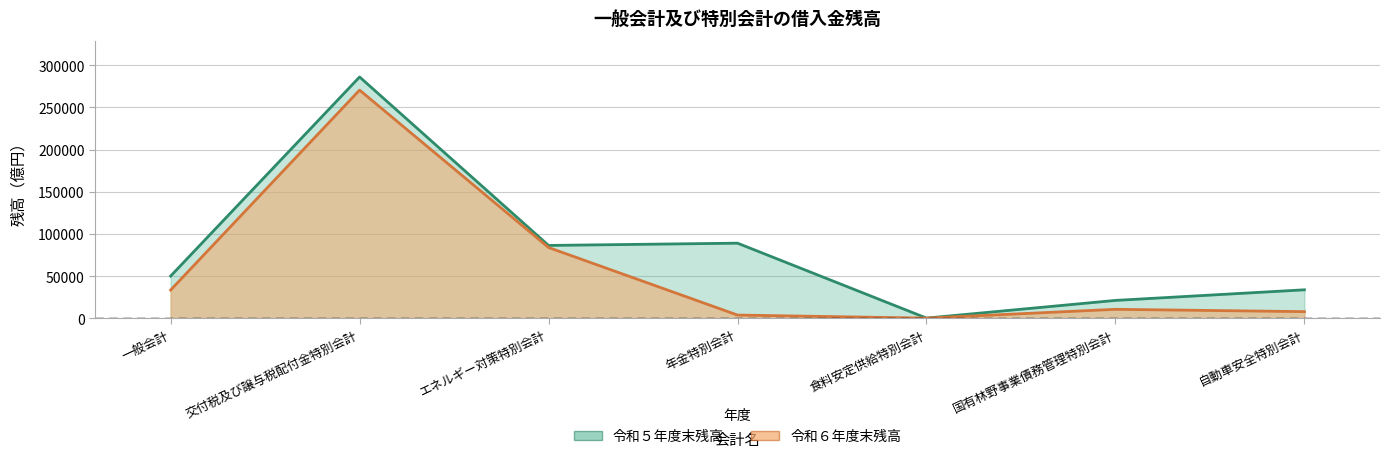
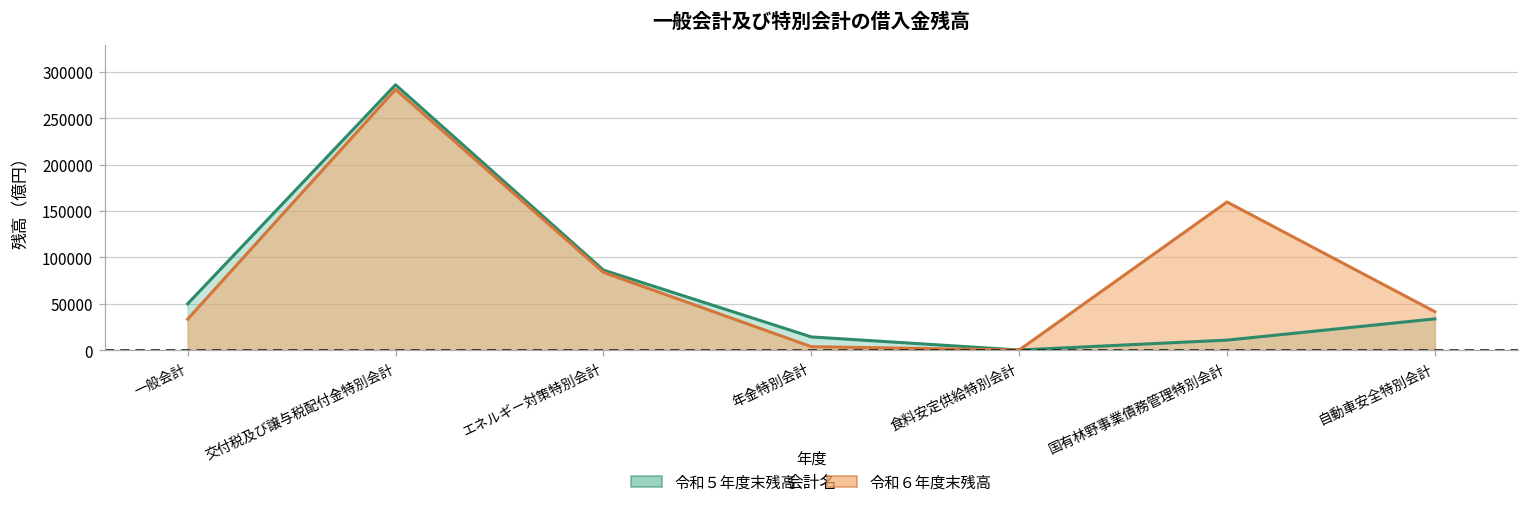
  {
    "令和５年度末残高": {
      "一般会計": 50000,
      "交付税及び譲与税配付金特別会計": 290000,
-     "年金特別会計": 90000,
-     "国有林野事業債務管理特別会計": 20000,
+     "年金特別会計": 10000,
+     "国有林野事業債務管理特別会計": 10000,
      "自動車安全特別会計": 30000
    },
    "令和６年度末残高": {
      "一般会計": 30000,
-     "交付税及び譲与税配付金特別会計": 270000,
+     "交付税及び譲与税配付金特別会計": 280000,
      "年金特別会計": 0,
-     "国有林野事業債務管理特別会計": 10000,
-     "自動車安全特別会計": 10000
+     "国有林野事業債務管理特別会計": 160000,
+     "自動車安全特別会計": 40000
    }
  }
